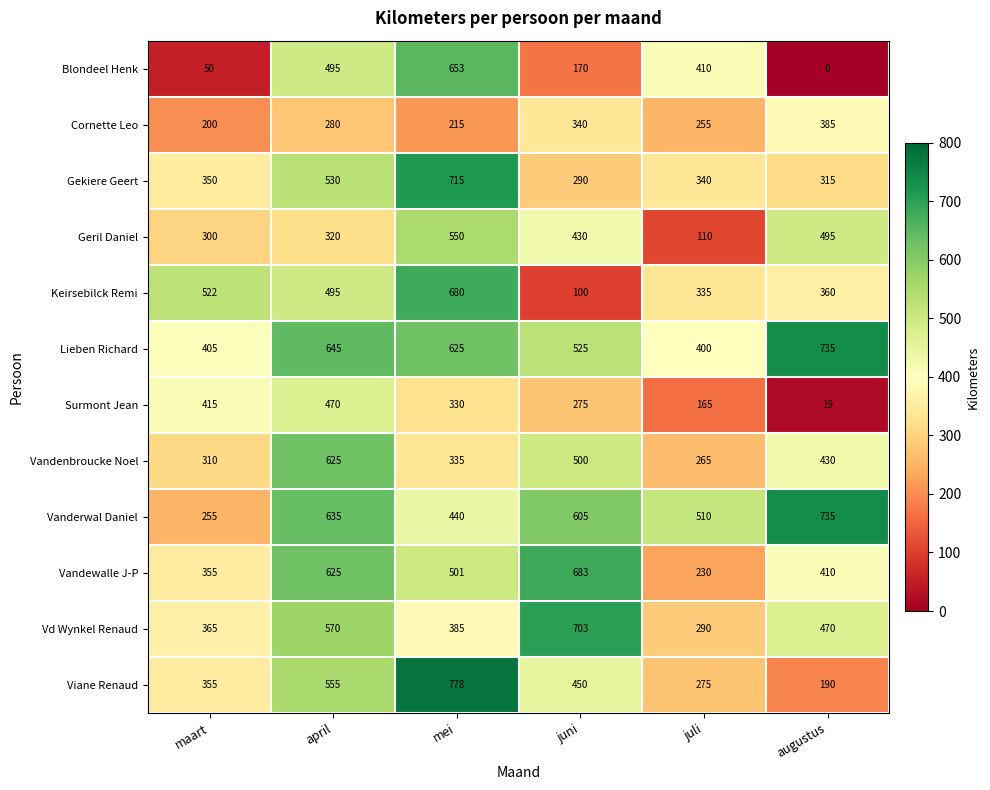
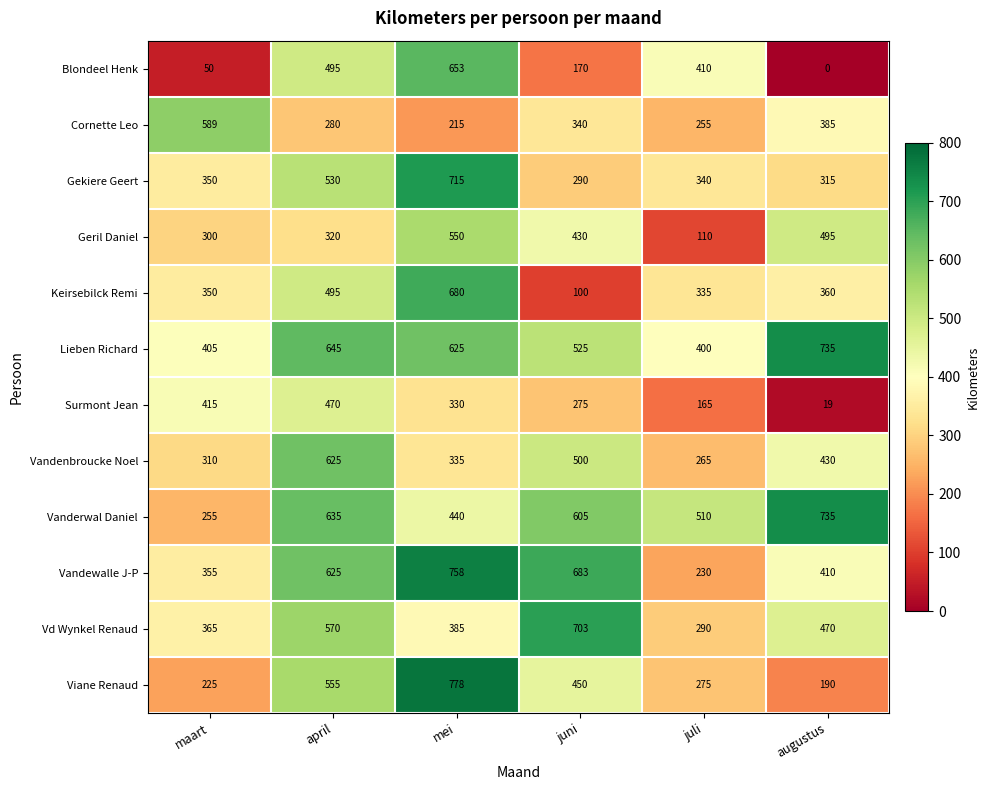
  {
    "Blondeel Henk": {
      "maart": 50,
      "april": 495,
      "mei": 653,
      "juni": 170,
      "juli": 410,
      "augustus": 0
    },
    "Cornette Leo": {
-     "maart": 200,
+     "maart": 589,
      "april": 280,
      "mei": 215,
      "juni": 340,
      "juli": 255,
      "augustus": 385
    },
    "Gekiere Geert": {
      "maart": 350,
      "april": 530,
      "mei": 715,
      "juni": 290,
      "juli": 340,
      "augustus": 315
    },
    "Geril Daniel": {
      "maart": 300,
      "april": 320,
      "mei": 550,
      "juni": 430,
      "juli": 110,
      "augustus": 495
    },
    "Keirsebilck Remi": {
-     "maart": 522,
+     "maart": 350,
      "april": 495,
      "mei": 680,
      "juni": 100,
      "juli": 335,
      "augustus": 360
    },
    "Lieben Richard": {
      "maart": 405,
      "april": 645,
      "mei": 625,
      "juni": 525,
      "juli": 400,
      "augustus": 735
    },
    "Surmont Jean": {
      "maart": 415,
      "april": 470,
      "mei": 330,
      "juni": 275,
      "juli": 165,
      "augustus": 19
    },
    "Vandenbroucke Noel": {
      "maart": 310,
      "april": 625,
      "mei": 335,
      "juni": 500,
      "juli": 265,
      "augustus": 430
    },
    "Vanderwal Daniel": {
      "maart": 255,
      "april": 635,
      "mei": 440,
      "juni": 605,
      "juli": 510,
      "augustus": 735
    },
    "Vandewalle J-P": {
      "maart": 355,
      "april": 625,
-     "mei": 501,
+     "mei": 758,
      "juni": 683,
      "juli": 230,
      "augustus": 410
    },
    "Vd Wynkel Renaud": {
      "maart": 365,
      "april": 570,
      "mei": 385,
      "juni": 703,
      "juli": 290,
      "augustus": 470
    },
    "Viane Renaud": {
-     "maart": 355,
+     "maart": 225,
      "april": 555,
      "mei": 778,
      "juni": 450,
      "juli": 275,
      "augustus": 190
    }
  }
